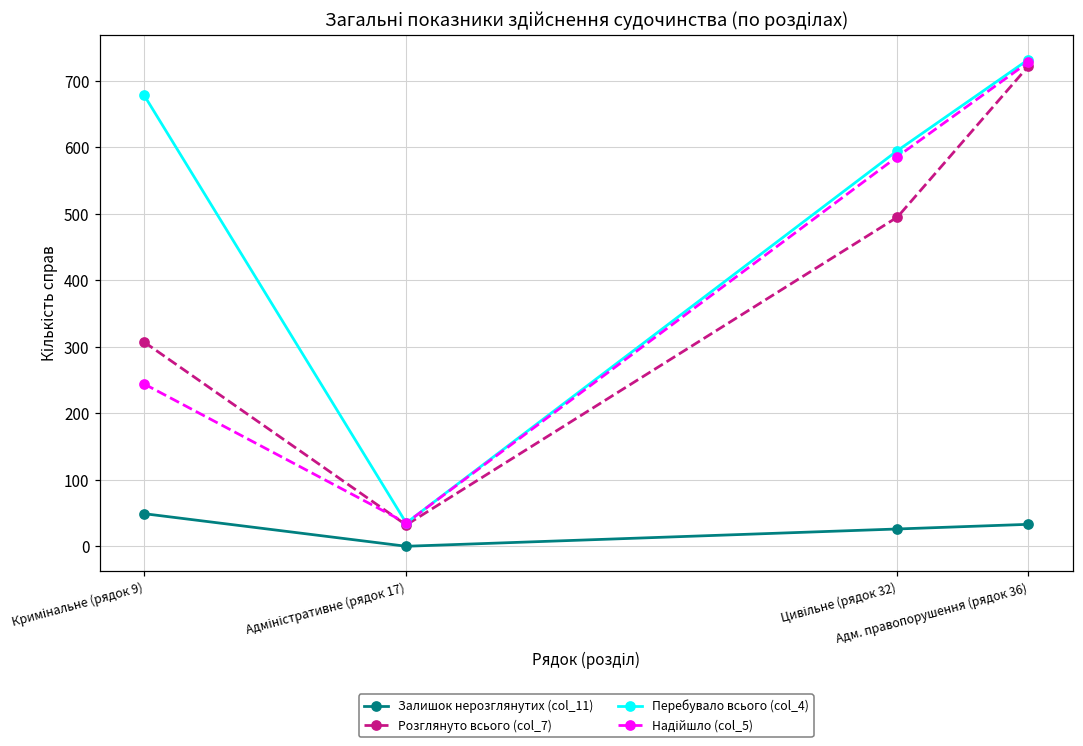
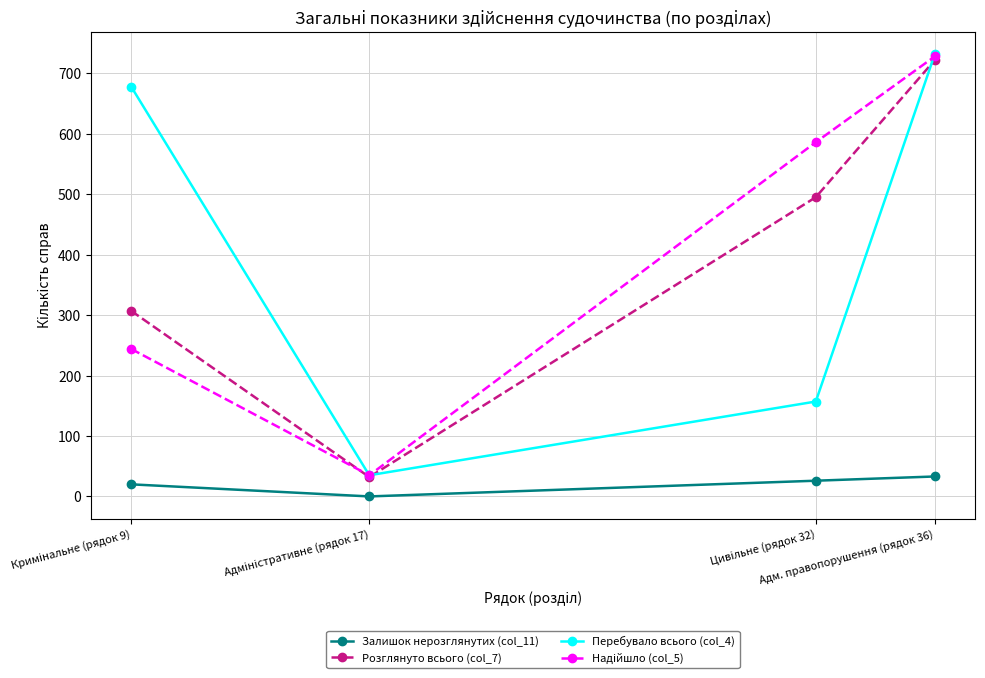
  {
    "Залишок нерозглянутих (col_11)": {
-     "Кримінальне (рядок 9)": 50,
+     "Кримінальне (рядок 9)": 20,
      "Адміністративне (рядок 17)": 0,
      "Цивільне (рядок 32)": 30,
      "Адм. правопорушення (рядок 36)": 30
    },
    "Розглянуто всього (col_7)": {
      "Кримінальне (рядок 9)": 310,
      "Цивільне (рядок 32)": 500,
      "Адм. правопорушення (рядок 36)": 720
    },
    "Перебувало всього (col_4)": {
      "Кримінальне (рядок 9)": 680,
-     "Цивільне (рядок 32)": 600
+     "Цивільне (рядок 32)": 160
    },
    "Надійшло (col_5)": {
      "Кримінальне (рядок 9)": 240,
      "Цивільне (рядок 32)": 590
    }
  }
